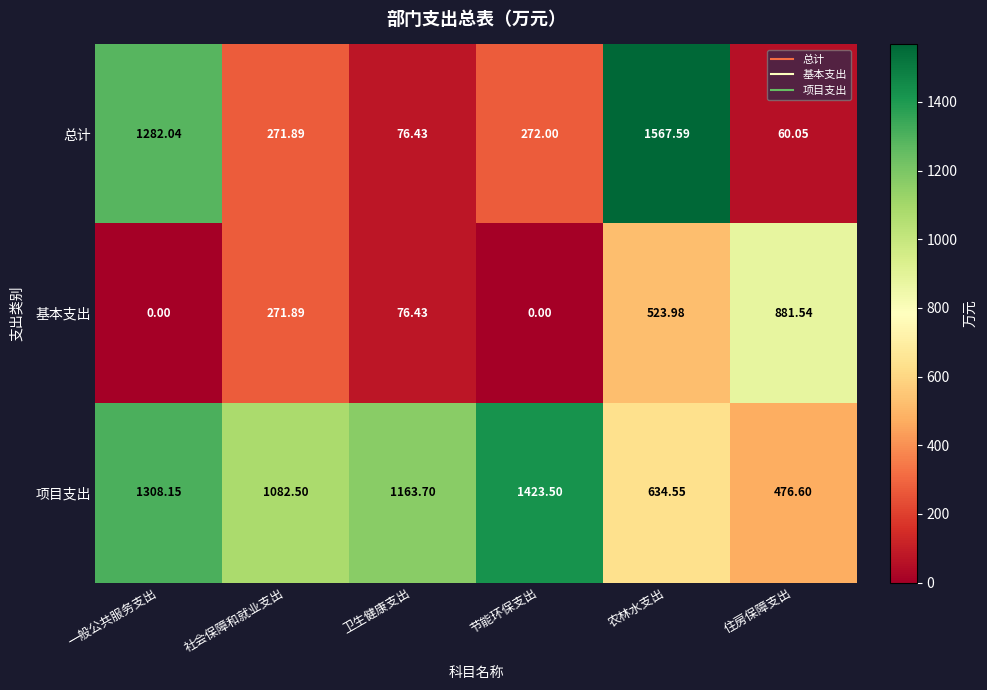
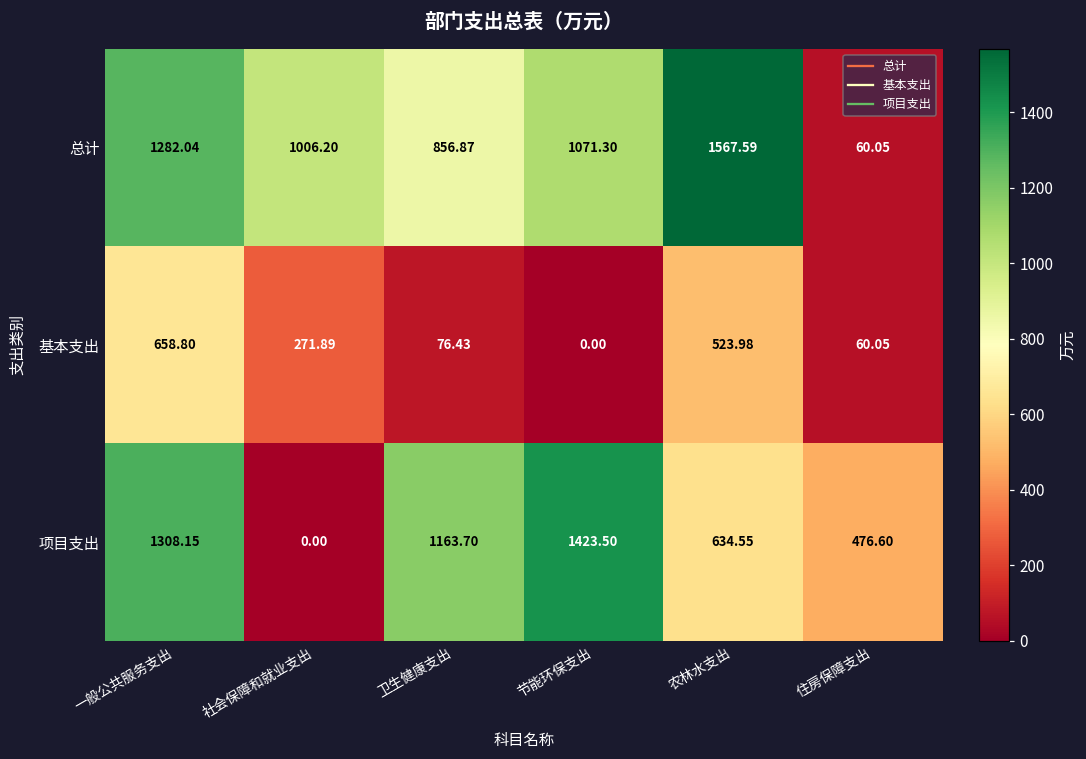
  {
    "总计": {
      "一般公共服务支出": 1282.04,
-     "社会保障和就业支出": 271.89,
-     "卫生健康支出": 76.43,
-     "节能环保支出": 272.00,
+     "社会保障和就业支出": 1006.20,
+     "卫生健康支出": 856.87,
+     "节能环保支出": 1071.30,
      "农林水支出": 1567.59,
      "住房保障支出": 60.05
    },
    "基本支出": {
-     "一般公共服务支出": 0.00,
+     "一般公共服务支出": 658.80,
      "社会保障和就业支出": 271.89,
      "卫生健康支出": 76.43,
      "节能环保支出": 0.00,
      "农林水支出": 523.98,
-     "住房保障支出": 881.54
+     "住房保障支出": 60.05
    },
    "项目支出": {
      "一般公共服务支出": 1308.15,
-     "社会保障和就业支出": 1082.50,
+     "社会保障和就业支出": 0.00,
      "卫生健康支出": 1163.70,
      "节能环保支出": 1423.50,
      "农林水支出": 634.55,
      "住房保障支出": 476.60
    }
  }
